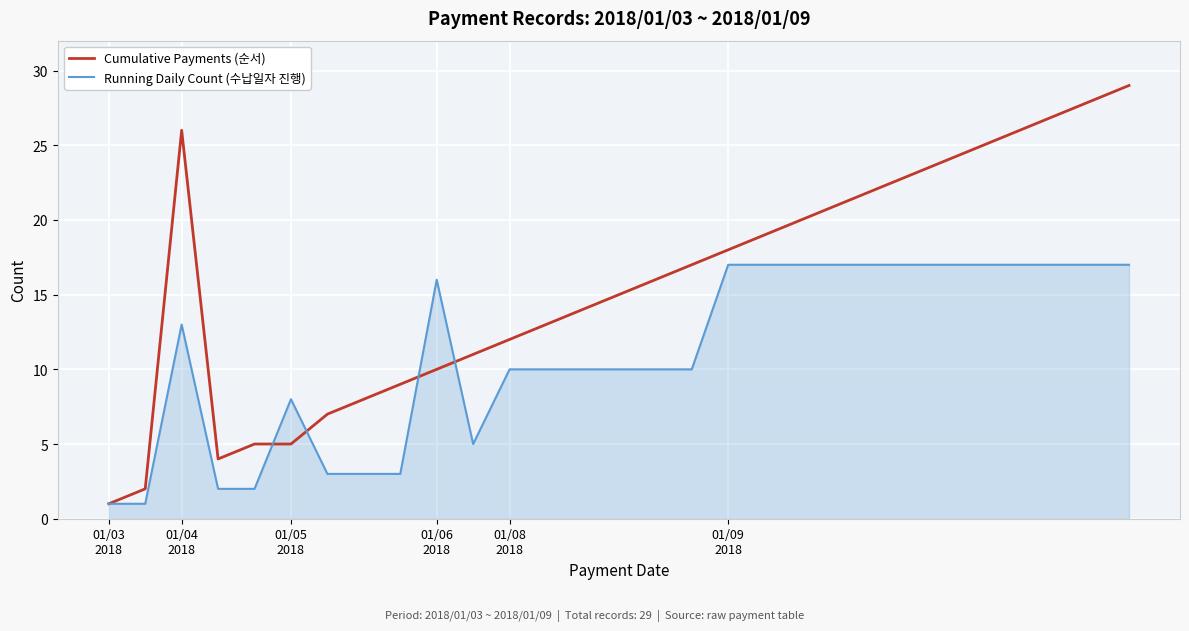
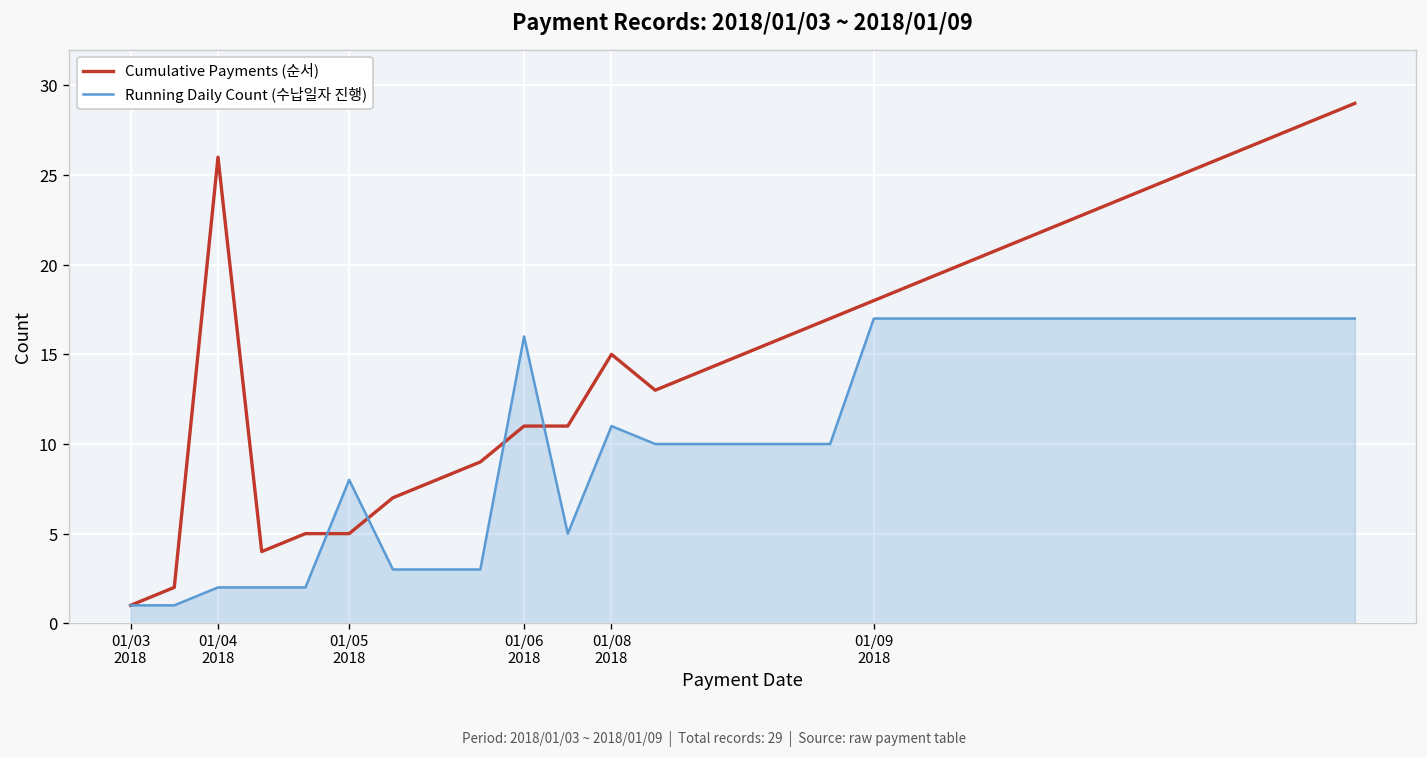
  {
    "Cumulative Payments (순서)": {
      "01/04 2018": 26,
      "01/05 2018": 5,
-     "01/06 2018": 10,
-     "01/08 2018": 12,
+     "01/06 2018": 11,
+     "01/08 2018": 15,
      "01/09 2018": 18
    },
    "Running Daily Count (수납일자 진행)": {
-     "01/04 2018": 13,
+     "01/04 2018": 2,
      "01/05 2018": 8,
      "01/06 2018": 16,
-     "01/08 2018": 10,
+     "01/08 2018": 11,
      "01/09 2018": 17
    }
  }
